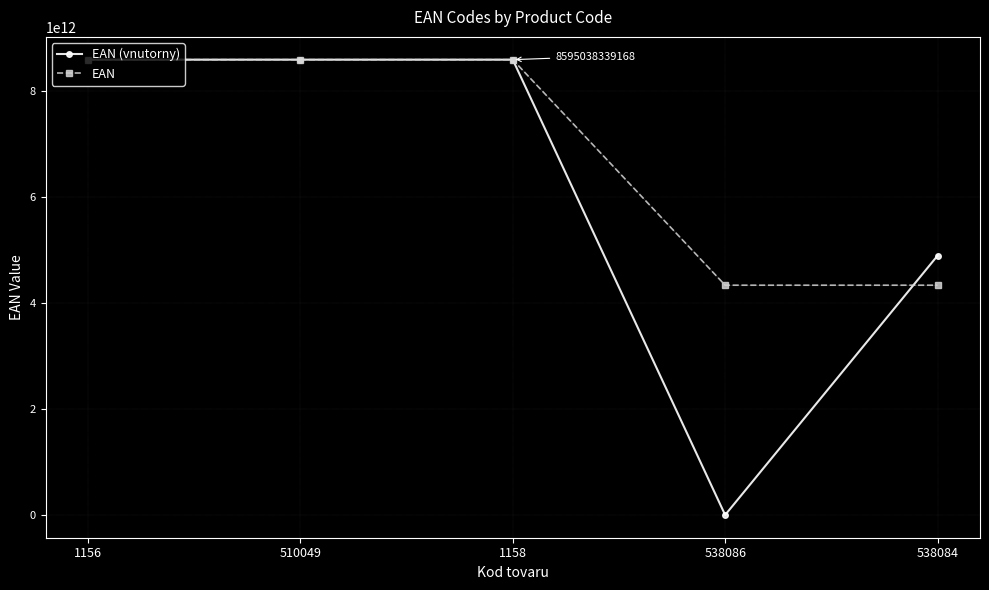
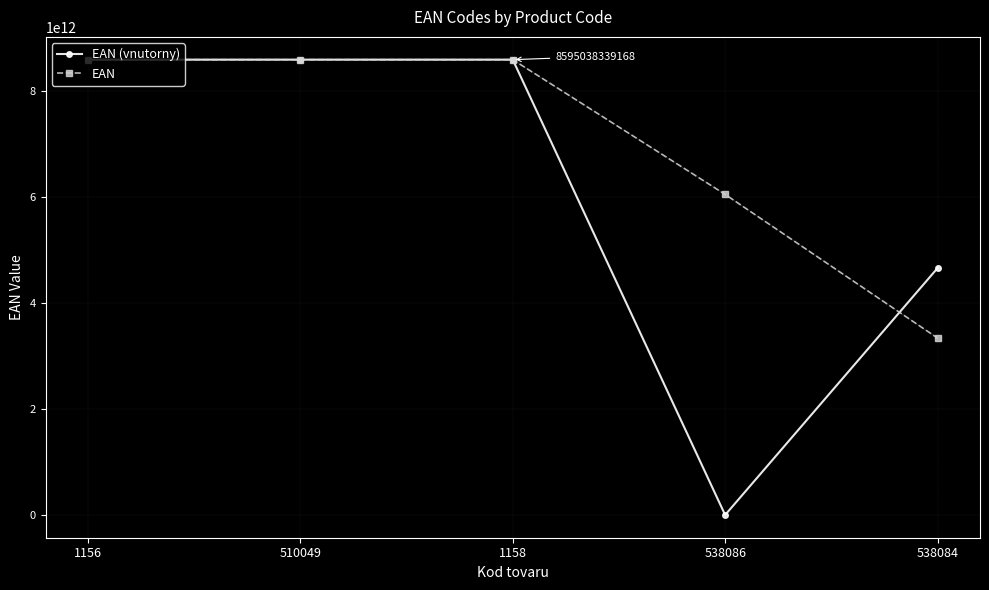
  {
    "EAN (vnutorny)": {
      "538086": 0,
-     "538084": 4900000000000
+     "538084": 4700000000000
    },
    "EAN": {
-     "538086": 4300000000000,
-     "538084": 4300000000000
+     "538086": 6100000000000,
+     "538084": 3300000000000
    }
  }
